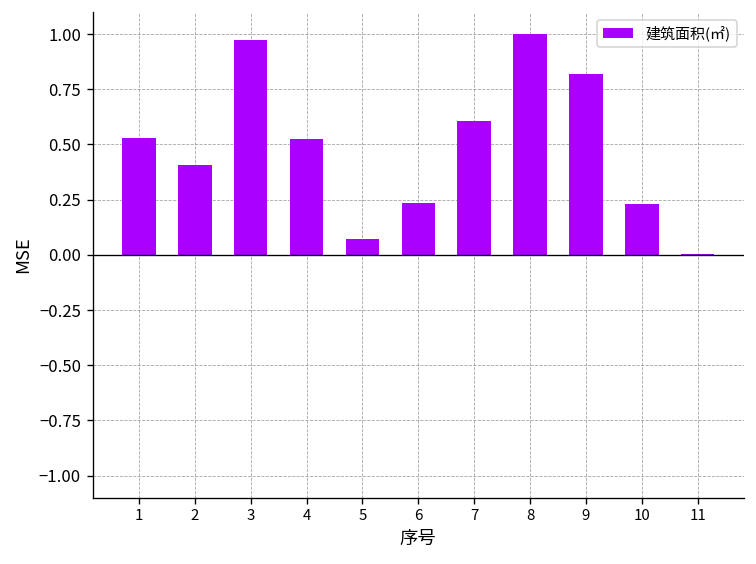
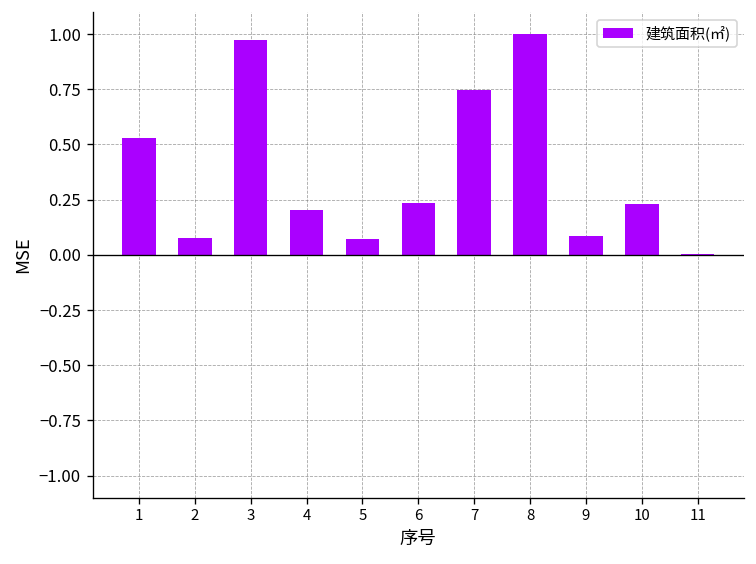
  {
    "1": 0.53,
-   "2": 0.41,
+   "2": 0.08,
    "3": 0.97,
-   "4": 0.52,
+   "4": 0.20,
    "5": 0.07,
    "6": 0.24,
-   "7": 0.60,
+   "7": 0.75,
    "8": 1.00,
-   "9": 0.82,
+   "9": 0.09,
    "10": 0.23
  }
